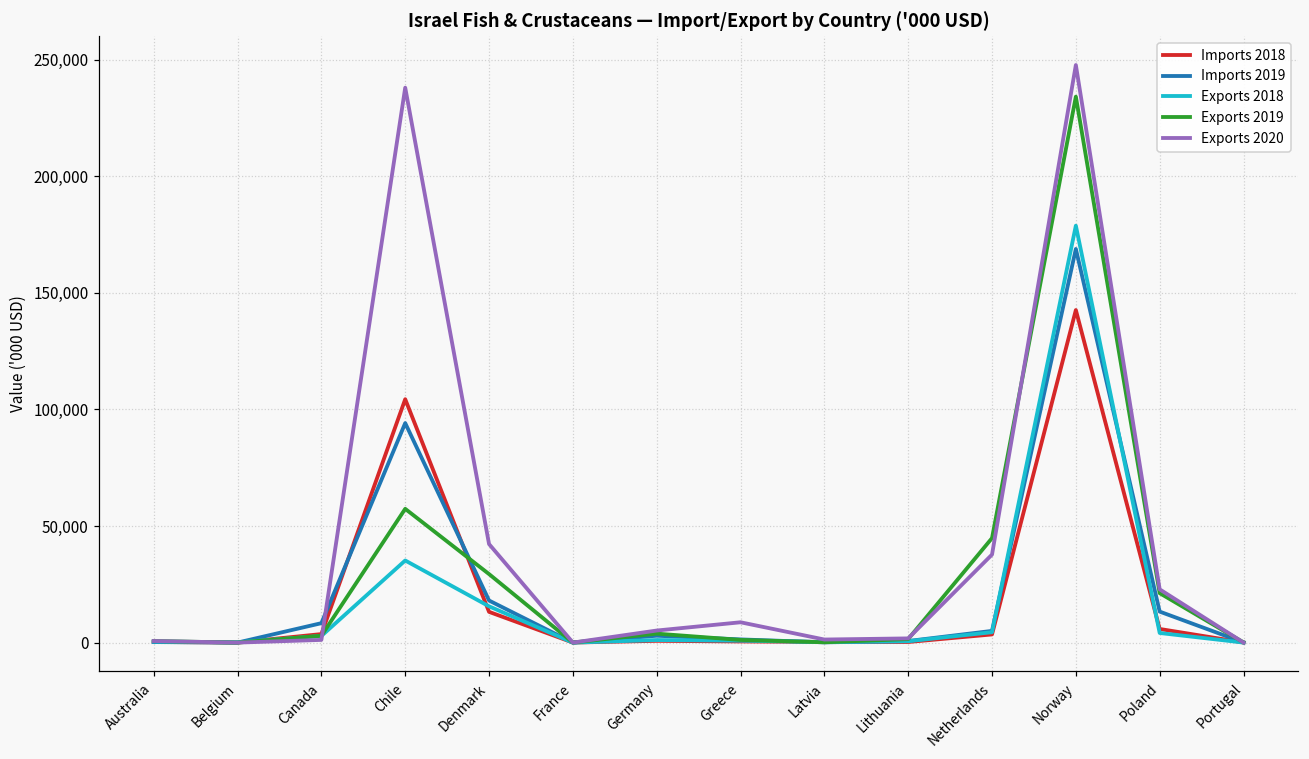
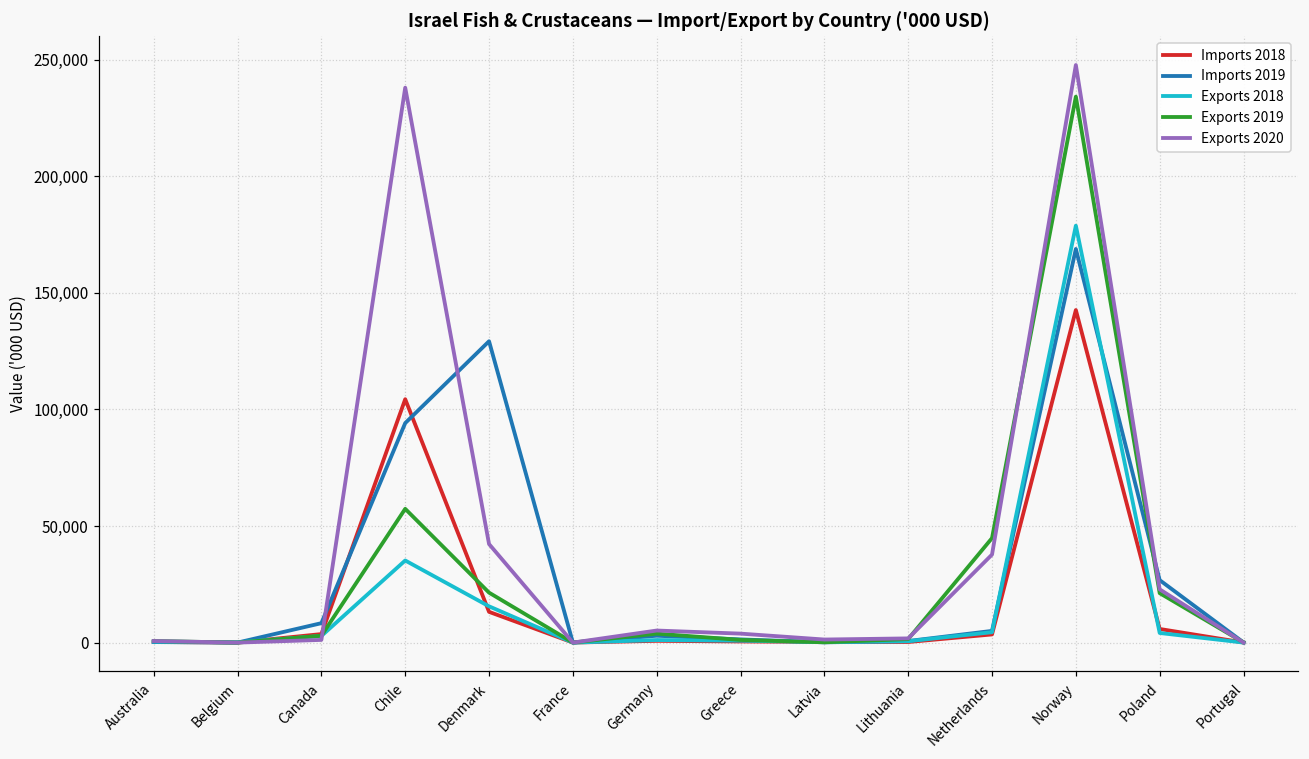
  {
    "Imports 2018": {
      "Chile": "104,000",
      "Denmark": "13,000",
      "Norway": "143,000",
      "Poland": "6,000"
    },
    "Imports 2019": {
      "Canada": "8,000",
      "Chile": "94,000",
-     "Denmark": "18,000",
+     "Denmark": "129,000",
      "Norway": "169,000",
-     "Poland": "13,000"
+     "Poland": "27,000"
    },
    "Exports 2018": {
      "Chile": "35,000",
      "Denmark": "16,000",
      "Norway": "179,000",
      "Poland": "4,000"
    },
    "Exports 2019": {
      "Chile": "57,000",
-     "Denmark": "29,000",
+     "Denmark": "21,000",
      "Netherlands": "45,000",
      "Norway": "234,000",
      "Poland": "21,000"
    },
    "Exports 2020": {
      "Canada": "1,000",
      "Chile": "238,000",
      "Denmark": "42,000",
      "Germany": "5,000",
-     "Greece": "9,000",
+     "Greece": "4,000",
      "Netherlands": "38,000",
      "Norway": "248,000",
      "Poland": "23,000"
    }
  }
